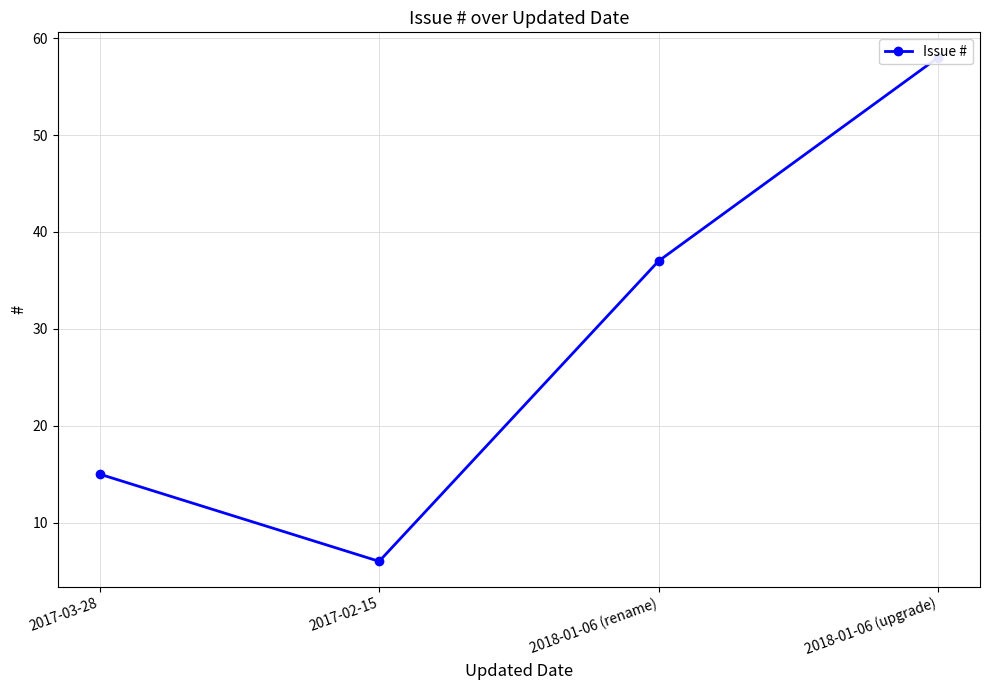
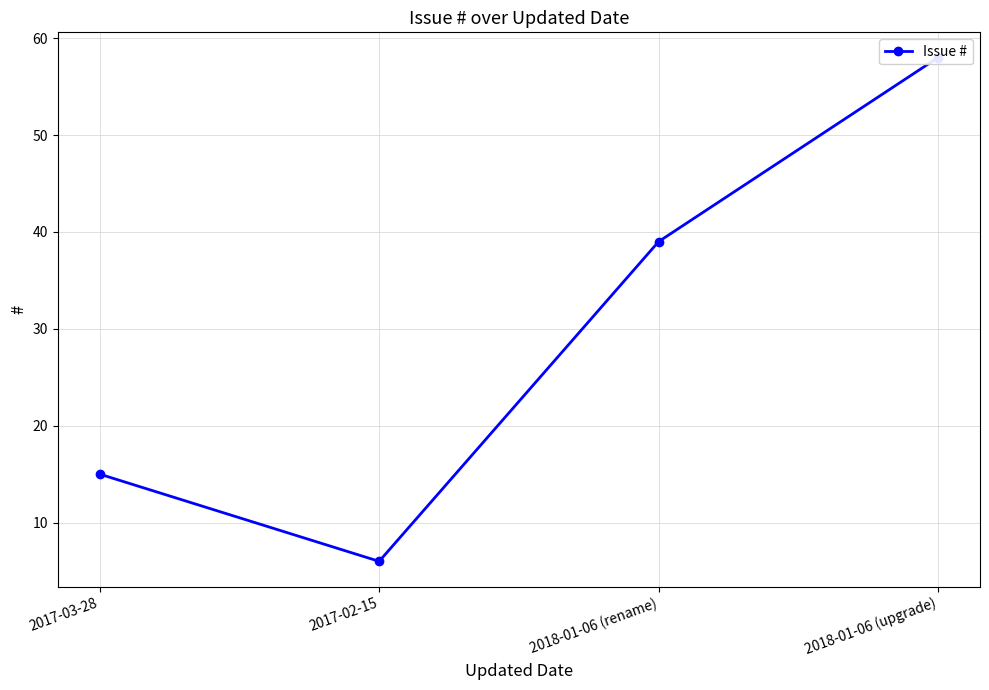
  {
    "2017-03-28": 15,
    "2017-02-15": 6,
-   "2018-01-06 (rename)": 37
+   "2018-01-06 (rename)": 39
  }
